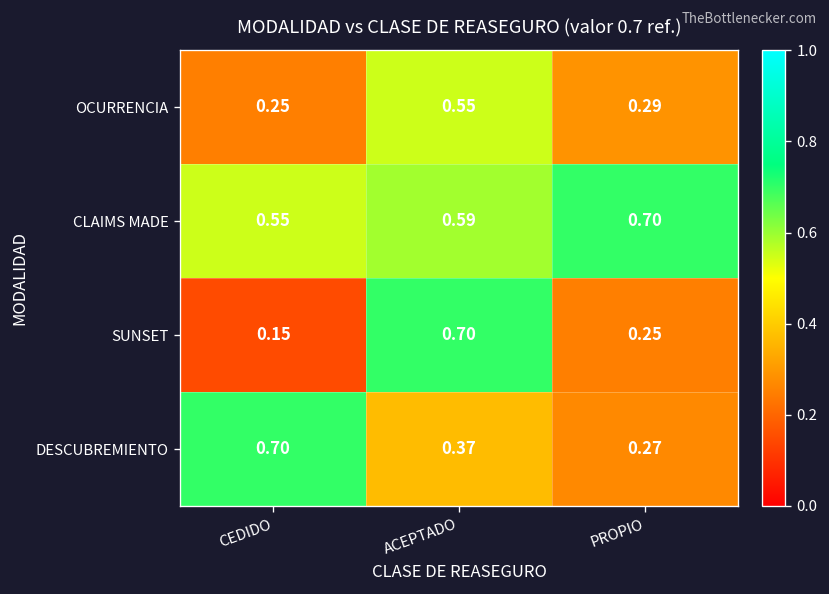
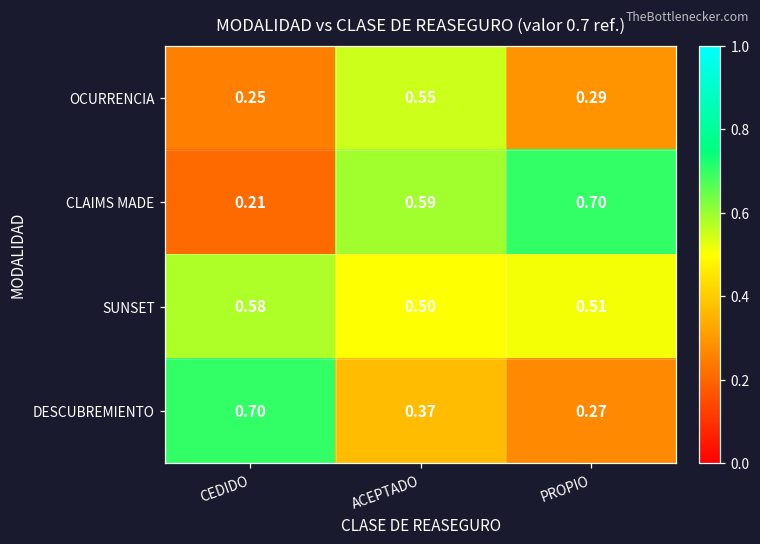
  {
    "OCURRENCIA": {
      "CEDIDO": 0.25,
      "ACEPTADO": 0.55,
      "PROPIO": 0.29
    },
    "CLAIMS MADE": {
-     "CEDIDO": 0.55,
+     "CEDIDO": 0.21,
      "ACEPTADO": 0.59,
      "PROPIO": 0.70
    },
    "SUNSET": {
-     "CEDIDO": 0.15,
-     "ACEPTADO": 0.70,
-     "PROPIO": 0.25
+     "CEDIDO": 0.58,
+     "ACEPTADO": 0.50,
+     "PROPIO": 0.51
    },
    "DESCUBREMIENTO": {
      "CEDIDO": 0.70,
      "ACEPTADO": 0.37,
      "PROPIO": 0.27
    }
  }
